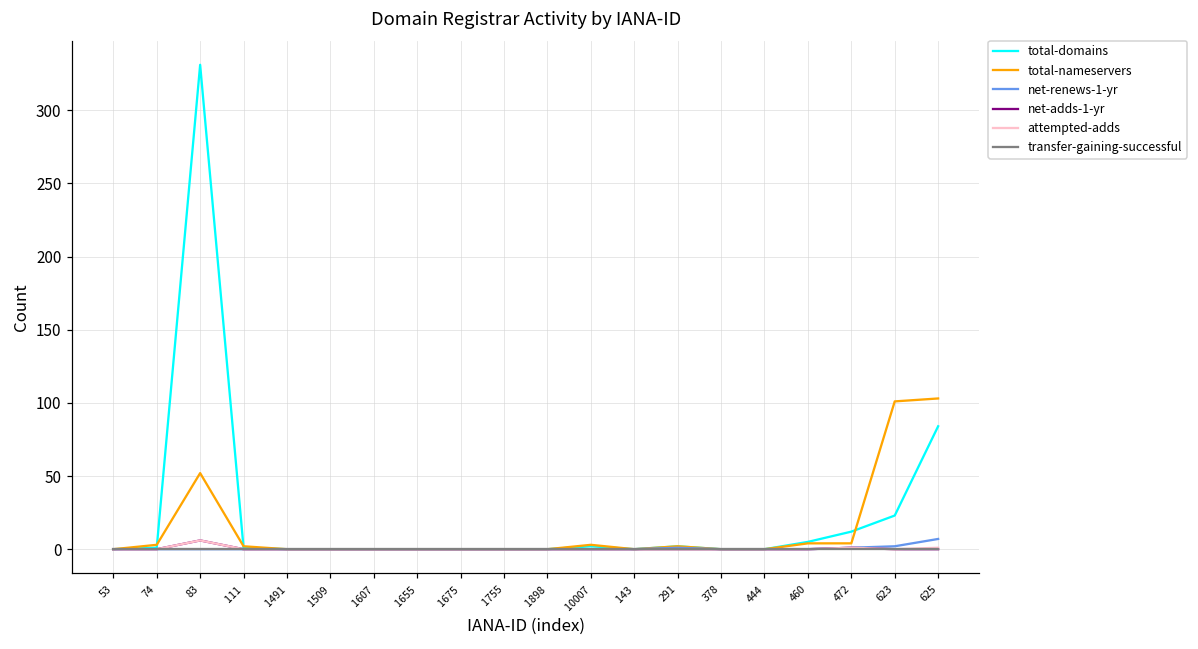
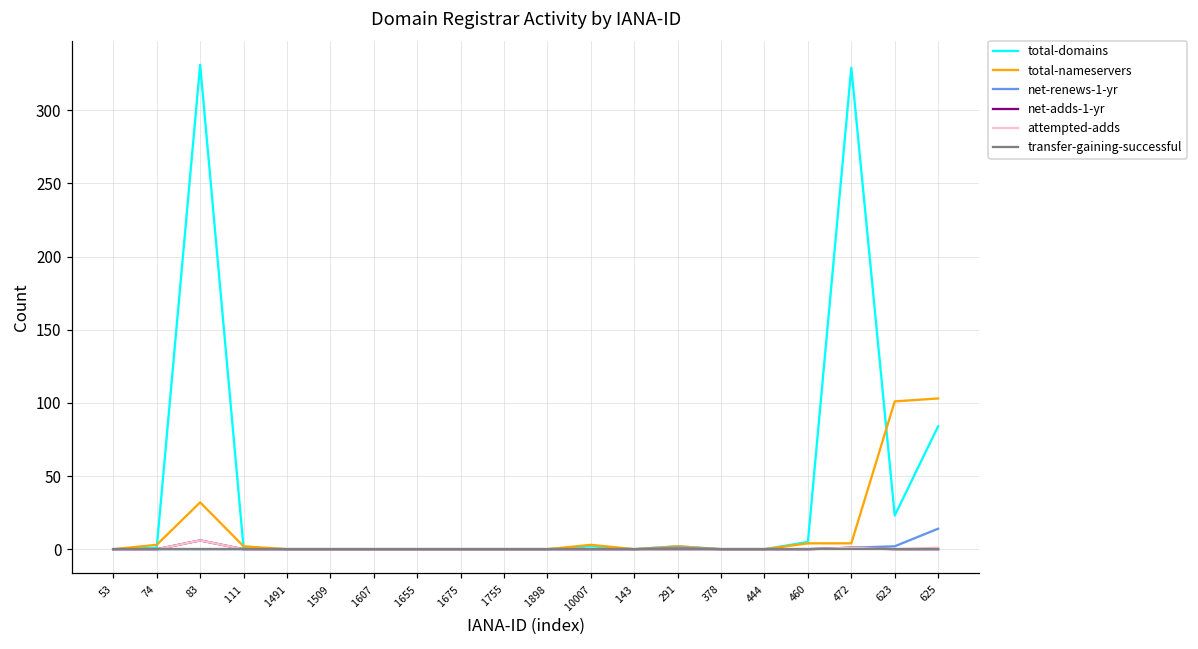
  {
    "total-domains": {
      "83": 331,
-     "472": 12,
+     "472": 329,
      "623": 23,
      "625": 84
    },
    "total-nameservers": {
      "74": 3,
-     "83": 52,
+     "83": 32,
      "472": 4,
      "623": 101,
      "625": 103
    },
    "net-renews-1-yr": {
      "623": 2,
-     "625": 7
+     "625": 14
    }
  }
